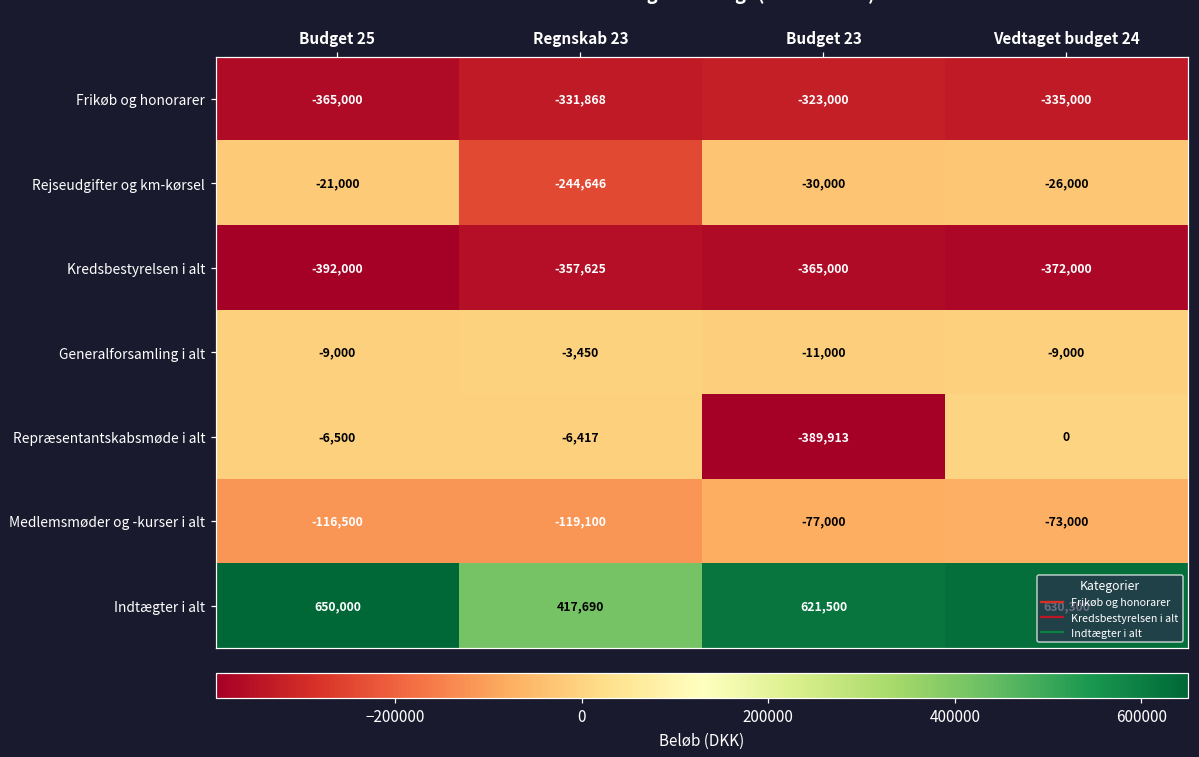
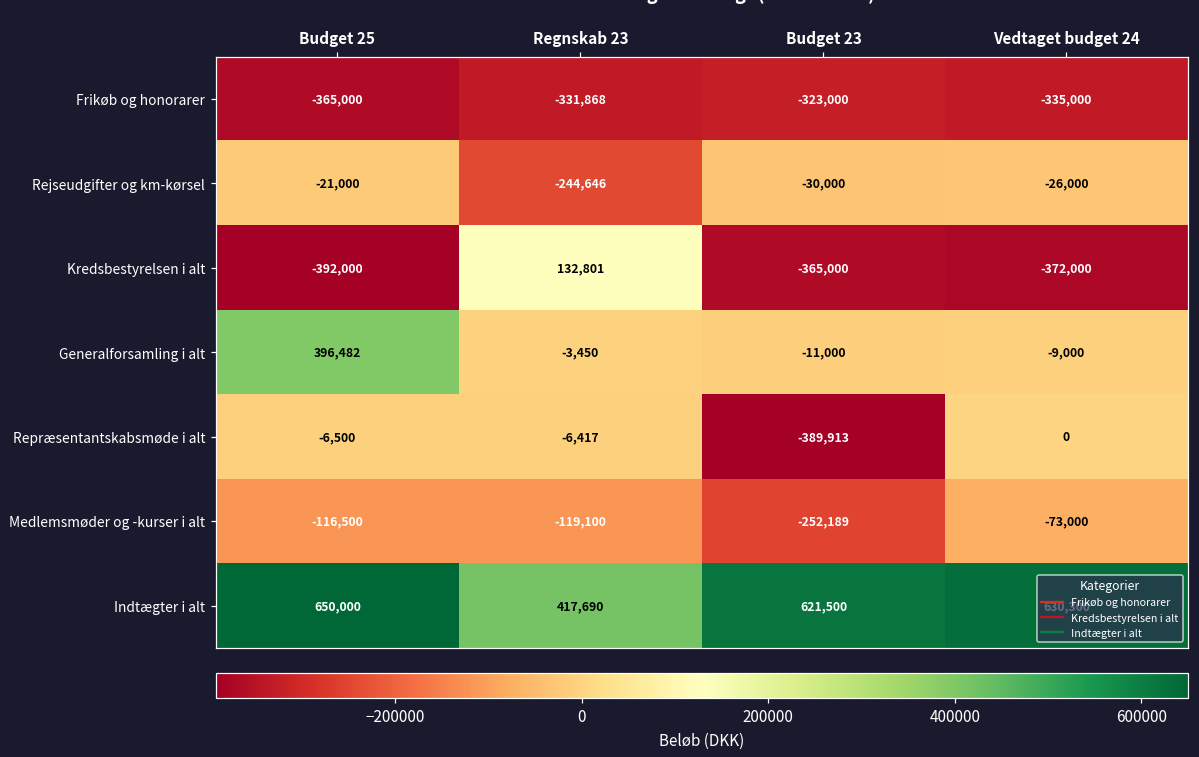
  {
    "Frikøb og honorarer": {
      "Budget 25": "-365,000",
      "Regnskab 23": "-331,868",
      "Budget 23": "-323,000",
      "Vedtaget budget 24": "-335,000"
    },
    "Rejseudgifter og km-kørsel": {
      "Budget 25": "-21,000",
      "Regnskab 23": "-244,646",
      "Budget 23": "-30,000",
      "Vedtaget budget 24": "-26,000"
    },
    "Kredsbestyrelsen i alt": {
      "Budget 25": "-392,000",
-     "Regnskab 23": "-357,625",
+     "Regnskab 23": "132,801",
      "Budget 23": "-365,000",
      "Vedtaget budget 24": "-372,000"
    },
    "Generalforsamling i alt": {
-     "Budget 25": "-9,000",
+     "Budget 25": "396,482",
      "Regnskab 23": "-3,450",
      "Budget 23": "-11,000",
      "Vedtaget budget 24": "-9,000"
    },
    "Repræsentantskabsmøde i alt": {
      "Budget 25": "-6,500",
      "Regnskab 23": "-6,417",
      "Budget 23": "-389,913",
      "Vedtaget budget 24": "0"
    },
    "Medlemsmøder og -kurser i alt": {
      "Budget 25": "-116,500",
      "Regnskab 23": "-119,100",
-     "Budget 23": "-77,000",
+     "Budget 23": "-252,189",
      "Vedtaget budget 24": "-73,000"
    },
    "Indtægter i alt": {
      "Budget 25": "650,000",
      "Regnskab 23": "417,690",
      "Budget 23": "621,500"
    }
  }
